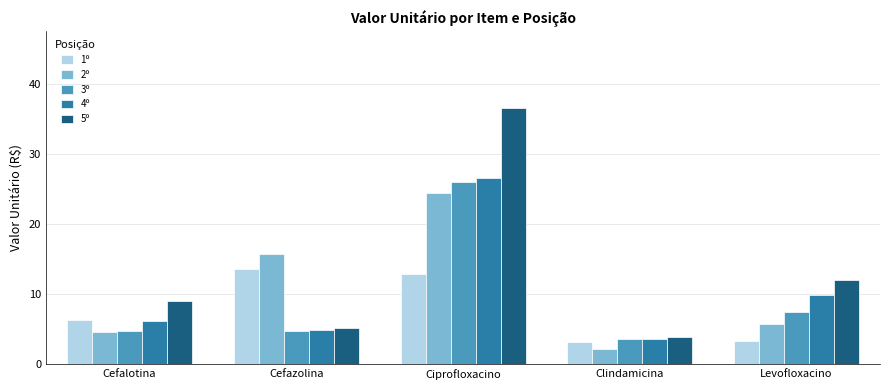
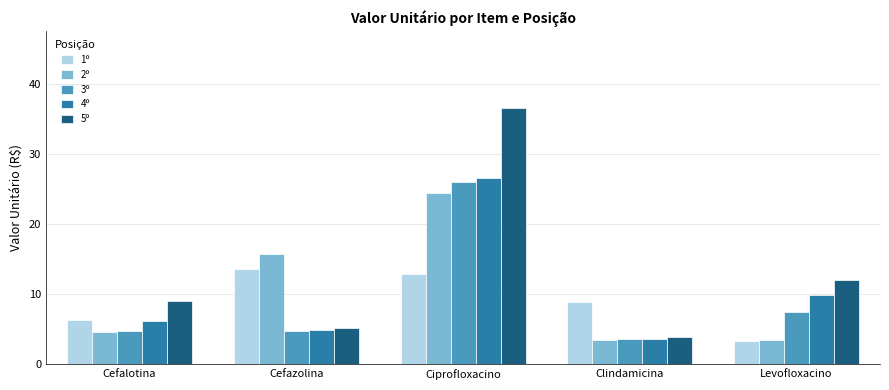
  {
    "1º": {
      "Cefalotina": 6,
      "Cefazolina": 14,
      "Ciprofloxacino": 13,
-     "Clindamicina": 3,
+     "Clindamicina": 9,
      "Levofloxacino": 3
    },
    "2º": {
      "Cefalotina": 5,
      "Cefazolina": 16,
      "Ciprofloxacino": 24,
-     "Clindamicina": 2,
-     "Levofloxacino": 6
+     "Clindamicina": 3,
+     "Levofloxacino": 3
    }
  }
